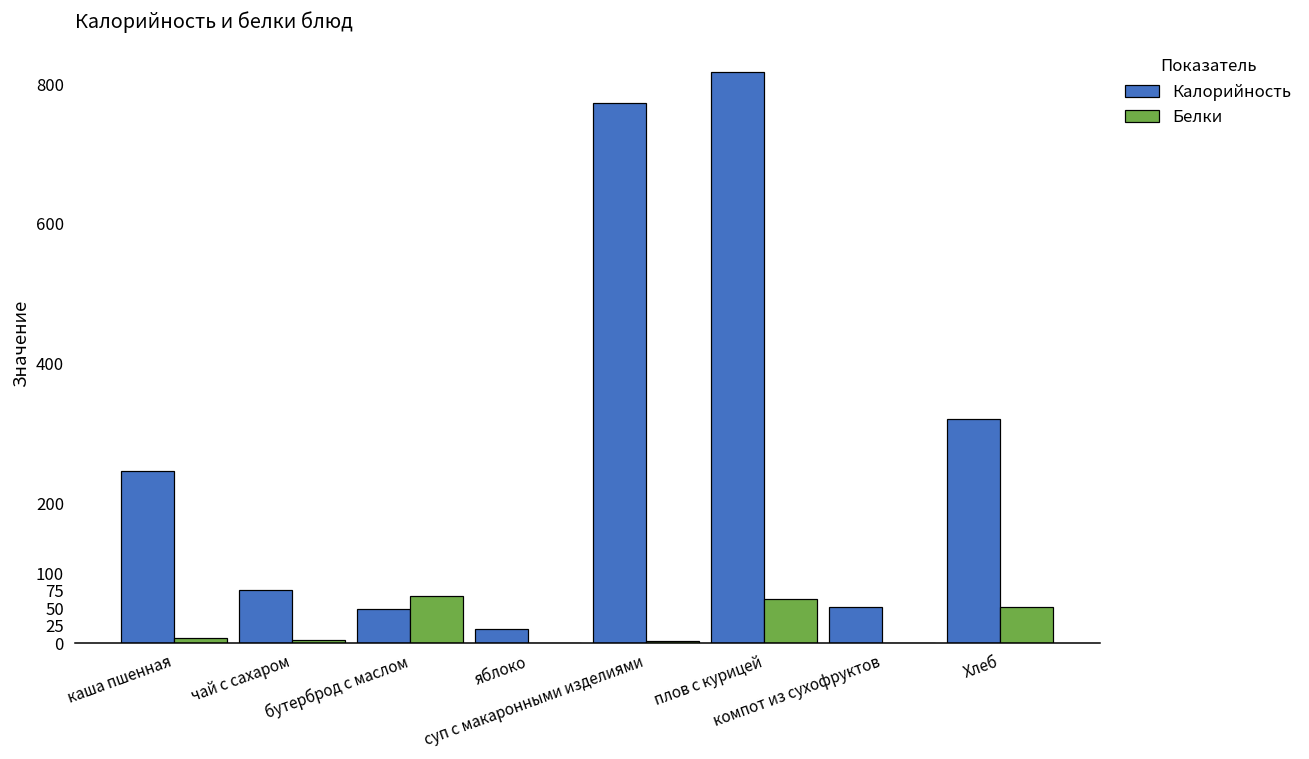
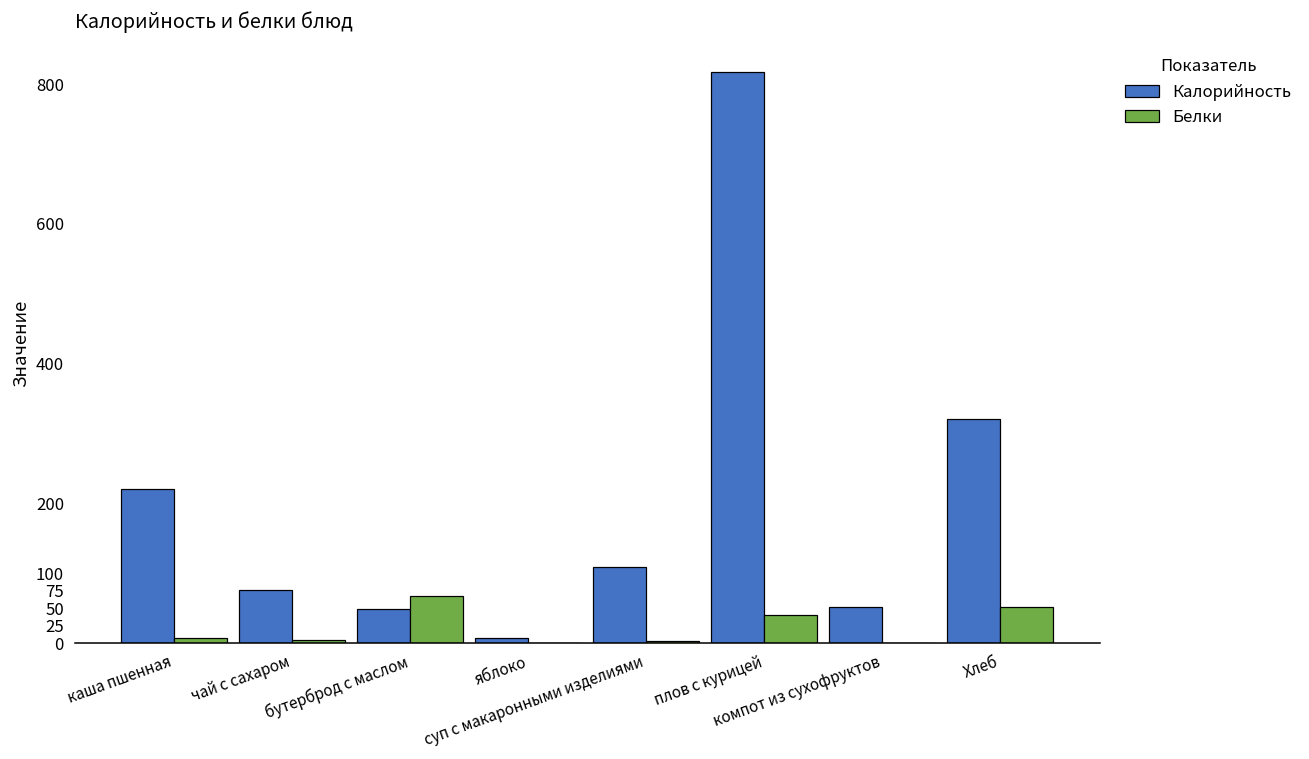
  {
    "Калорийность": {
-     "каша пшенная": 250,
+     "каша пшенная": 220,
      "чай с сахаром": 80,
      "бутерброд с маслом": 50,
-     "яблоко": 20,
-     "суп с макаронными изделиями": 770,
+     "яблоко": 10,
+     "суп с макаронными изделиями": 110,
      "плов с курицей": 820,
      "компот из сухофруктов": 50,
      "Хлеб": 320
    },
    "Белки": {
      "каша пшенная": 10,
      "чай с сахаром": 10,
      "бутерброд с маслом": 70,
-     "плов с курицей": 60,
+     "плов с курицей": 40,
      "Хлеб": 50
    }
  }
